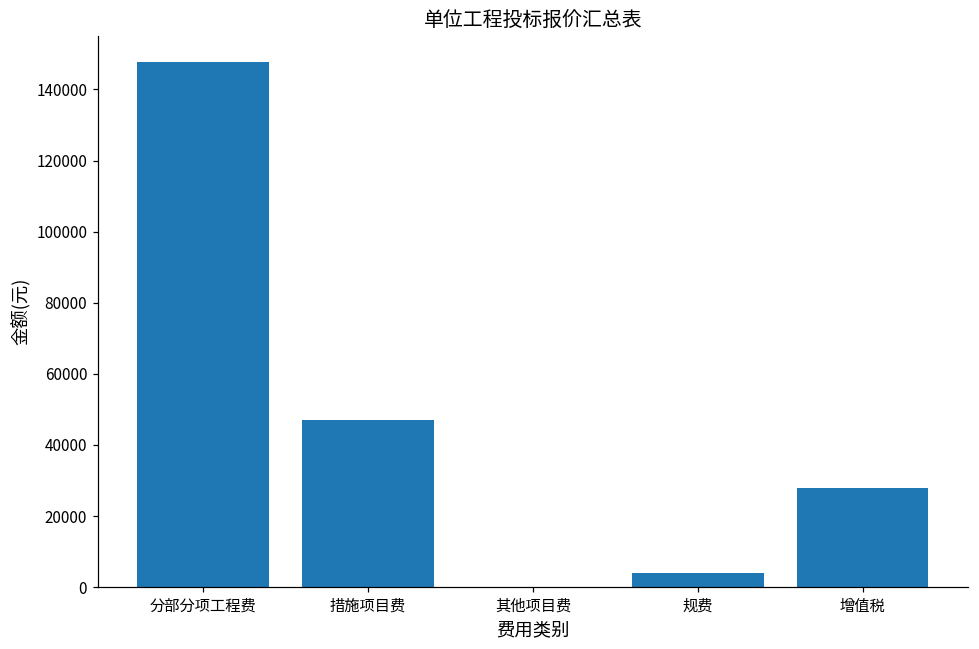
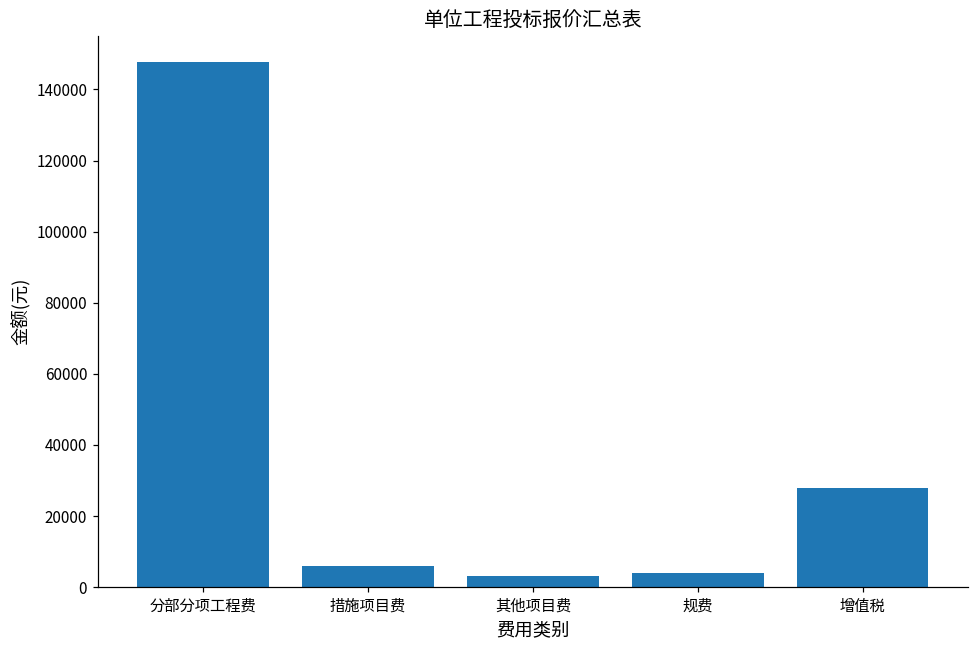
  {
    "分部分项工程费": 148000,
-   "措施项目费": 47000,
-   "其他项目费": 0,
+   "措施项目费": 6000,
+   "其他项目费": 3000,
    "规费": 4000,
    "增值税": 28000
  }
